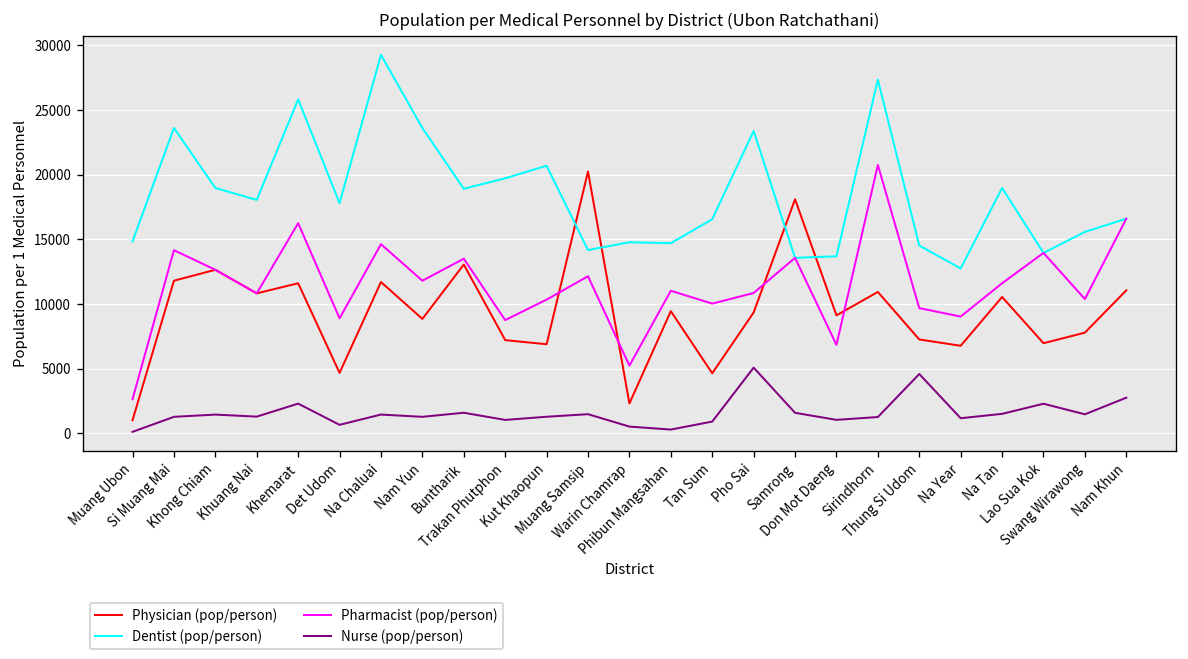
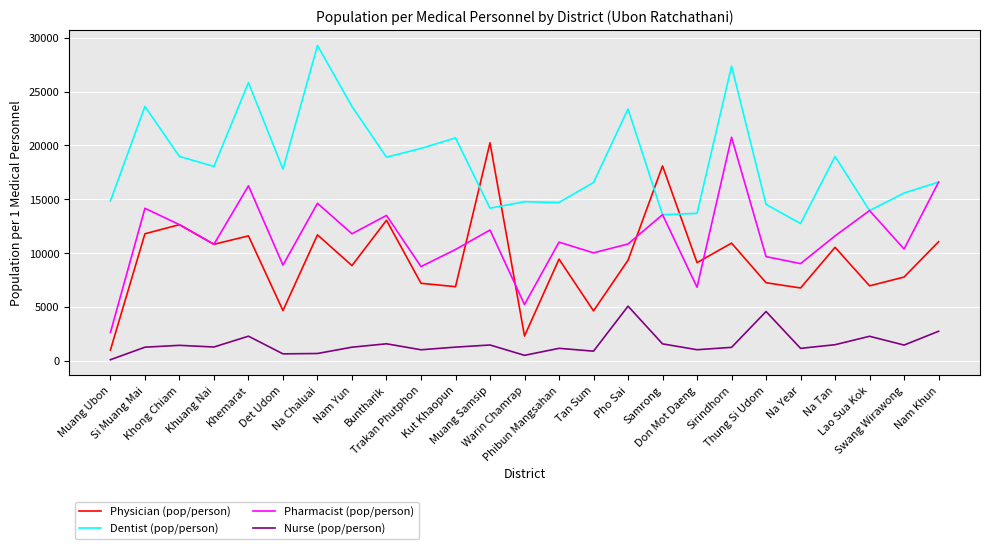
  {
    "Physician (pop/person)": {
      "Muang Ubon": 1000,
      "Si Muang Mai": 11800,
      "Khemarat": 11600,
      "Det Udom": 4700,
      "Na Chaluai": 11700,
      "Nam Yun": 8900,
      "Buntharik": 13100,
      "Trakan Phutphon": 7200,
      "Kut Khaopun": 6900,
      "Muang Samsip": 20200,
      "Warin Chamrap": 2300,
      "Phibun Mangsahan": 9500,
      "Tan Sum": 4700,
      "Pho Sai": 9400,
      "Samrong": 18100,
      "Don Mot Daeng": 9100,
      "Sirindhorn": 10900,
      "Thung Si Udom": 7300,
      "Na Year": 6800,
      "Na Tan": 10500,
      "Lao Sua Kok": 7000,
      "Swang Wirawong": 7800,
      "Nam Khun": 11100
    },
    "Dentist (pop/person)": {
      "Muang Ubon": 14800,
      "Si Muang Mai": 23600,
      "Khong Chiam": 19000,
      "Khuang Nai": 18100,
      "Khemarat": 25800,
      "Det Udom": 17800,
      "Na Chaluai": 29300,
      "Nam Yun": 23600,
      "Buntharik": 18900,
      "Trakan Phutphon": 19700,
      "Kut Khaopun": 20700,
      "Muang Samsip": 14200,
      "Warin Chamrap": 14800,
      "Phibun Mangsahan": 14700,
      "Tan Sum": 16600,
      "Pho Sai": 23400,
      "Don Mot Daeng": 13700,
      "Sirindhorn": 27300,
      "Thung Si Udom": 14500,
      "Na Year": 12800,
      "Na Tan": 19000,
      "Swang Wirawong": 15600
    },
    "Pharmacist (pop/person)": {
      "Muang Ubon": 2700,
      "Si Muang Mai": 14200,
      "Khemarat": 16300,
      "Det Udom": 8900,
      "Na Chaluai": 14600,
      "Nam Yun": 11800,
      "Buntharik": 13500,
      "Trakan Phutphon": 8800,
      "Kut Khaopun": 10300,
      "Muang Samsip": 12200,
      "Warin Chamrap": 5200,
      "Phibun Mangsahan": 11000,
      "Tan Sum": 10000,
      "Pho Sai": 10900,
      "Don Mot Daeng": 6800,
      "Sirindhorn": 20800,
      "Thung Si Udom": 9700,
      "Na Year": 9000,
      "Na Tan": 11600,
      "Swang Wirawong": 10400
    },
    "Nurse (pop/person)": {
      "Muang Ubon": 100,
      "Si Muang Mai": 1300,
      "Khong Chiam": 1500,
      "Khuang Nai": 1300,
      "Khemarat": 2300,
      "Det Udom": 700,
-     "Na Chaluai": 1500,
+     "Na Chaluai": 700,
      "Nam Yun": 1300,
      "Buntharik": 1600,
      "Trakan Phutphon": 1000,
      "Kut Khaopun": 1300,
      "Muang Samsip": 1500,
      "Warin Chamrap": 500,
-     "Phibun Mangsahan": 300,
+     "Phibun Mangsahan": 1200,
      "Tan Sum": 900,
      "Pho Sai": 5100,
      "Samrong": 1600,
      "Don Mot Daeng": 1100,
      "Sirindhorn": 1300,
      "Thung Si Udom": 4600,
      "Na Year": 1200,
      "Na Tan": 1500,
      "Lao Sua Kok": 2300,
      "Swang Wirawong": 1500,
      "Nam Khun": 2800
    }
  }
